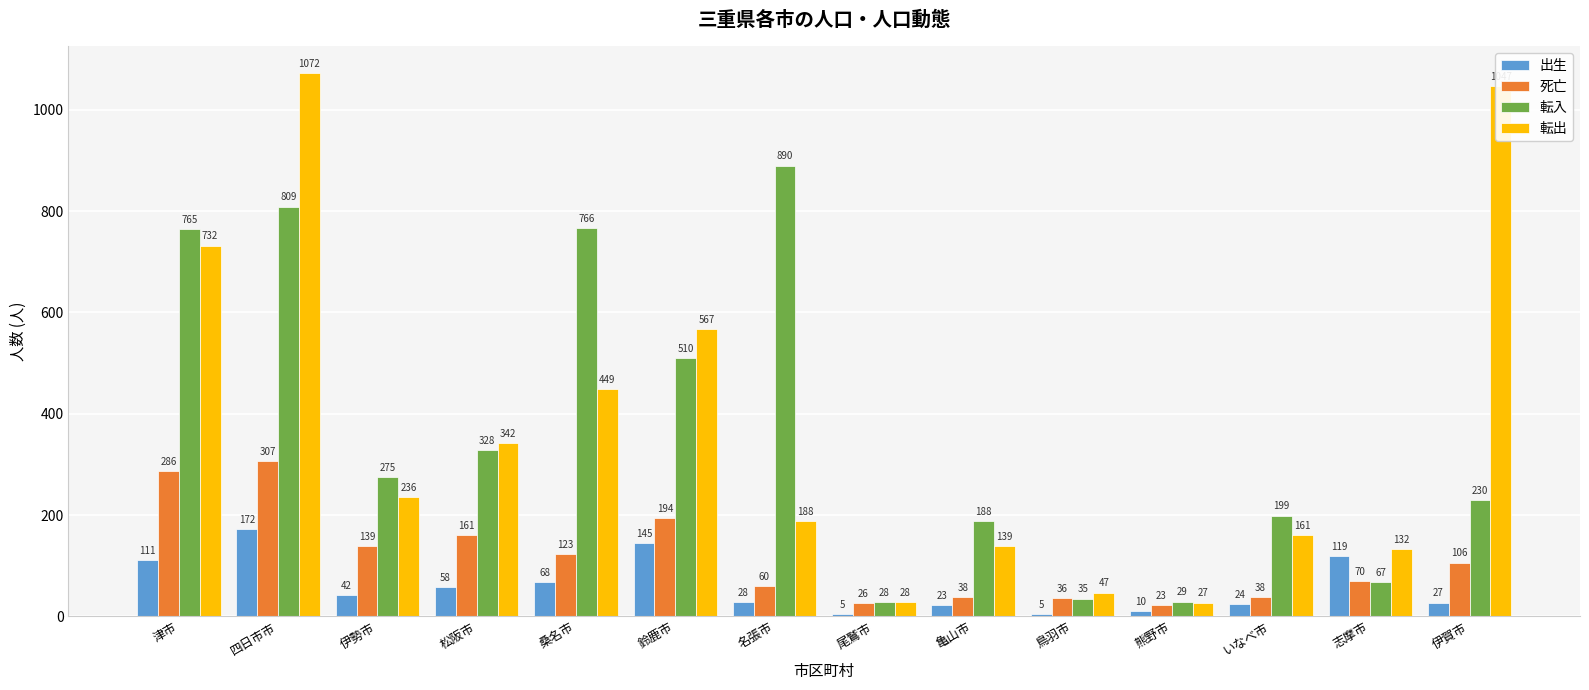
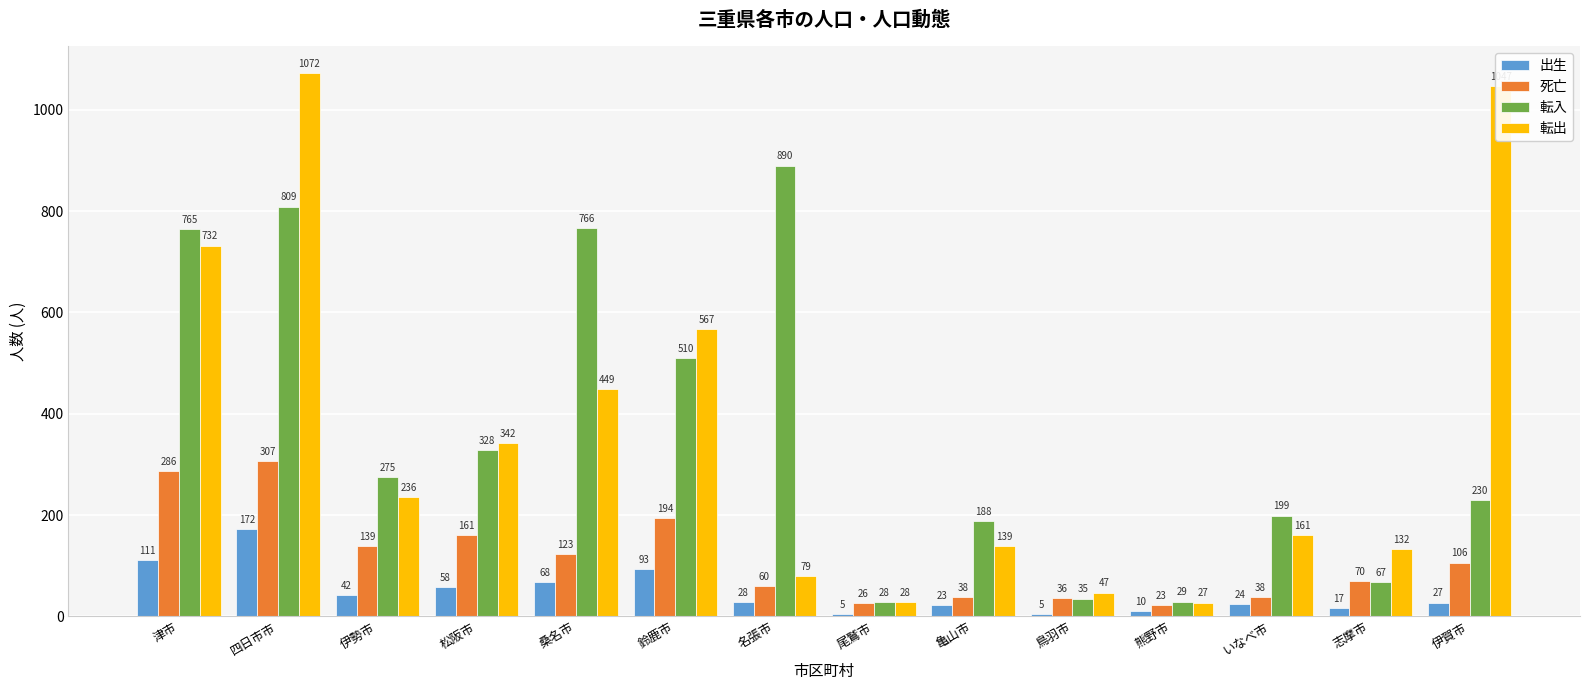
  {
    "出生": {
      "津市": 111,
      "四日市市": 172,
      "伊勢市": 42,
      "松阪市": 58,
      "桑名市": 68,
-     "鈴鹿市": 145,
+     "鈴鹿市": 93,
      "名張市": 28,
      "尾鷲市": 5,
      "亀山市": 23,
      "鳥羽市": 5,
      "熊野市": 10,
      "いなべ市": 24,
-     "志摩市": 119,
+     "志摩市": 17,
      "伊賀市": 27
    },
    "死亡": {
      "津市": 286,
      "四日市市": 307,
      "伊勢市": 139,
      "松阪市": 161,
      "桑名市": 123,
      "鈴鹿市": 194,
      "名張市": 60,
      "尾鷲市": 26,
      "亀山市": 38,
      "鳥羽市": 36,
      "熊野市": 23,
      "いなべ市": 38,
      "志摩市": 70,
      "伊賀市": 106
    },
    "転入": {
      "津市": 765,
      "四日市市": 809,
      "伊勢市": 275,
      "松阪市": 328,
      "桑名市": 766,
      "鈴鹿市": 510,
      "名張市": 890,
      "尾鷲市": 28,
      "亀山市": 188,
      "鳥羽市": 35,
      "熊野市": 29,
      "いなべ市": 199,
      "志摩市": 67,
      "伊賀市": 230
    },
    "転出": {
      "津市": 732,
      "四日市市": 1072,
      "伊勢市": 236,
      "松阪市": 342,
      "桑名市": 449,
      "鈴鹿市": 567,
-     "名張市": 188,
+     "名張市": 79,
      "尾鷲市": 28,
      "亀山市": 139,
      "鳥羽市": 47,
      "熊野市": 27,
      "いなべ市": 161,
      "志摩市": 132
    }
  }
